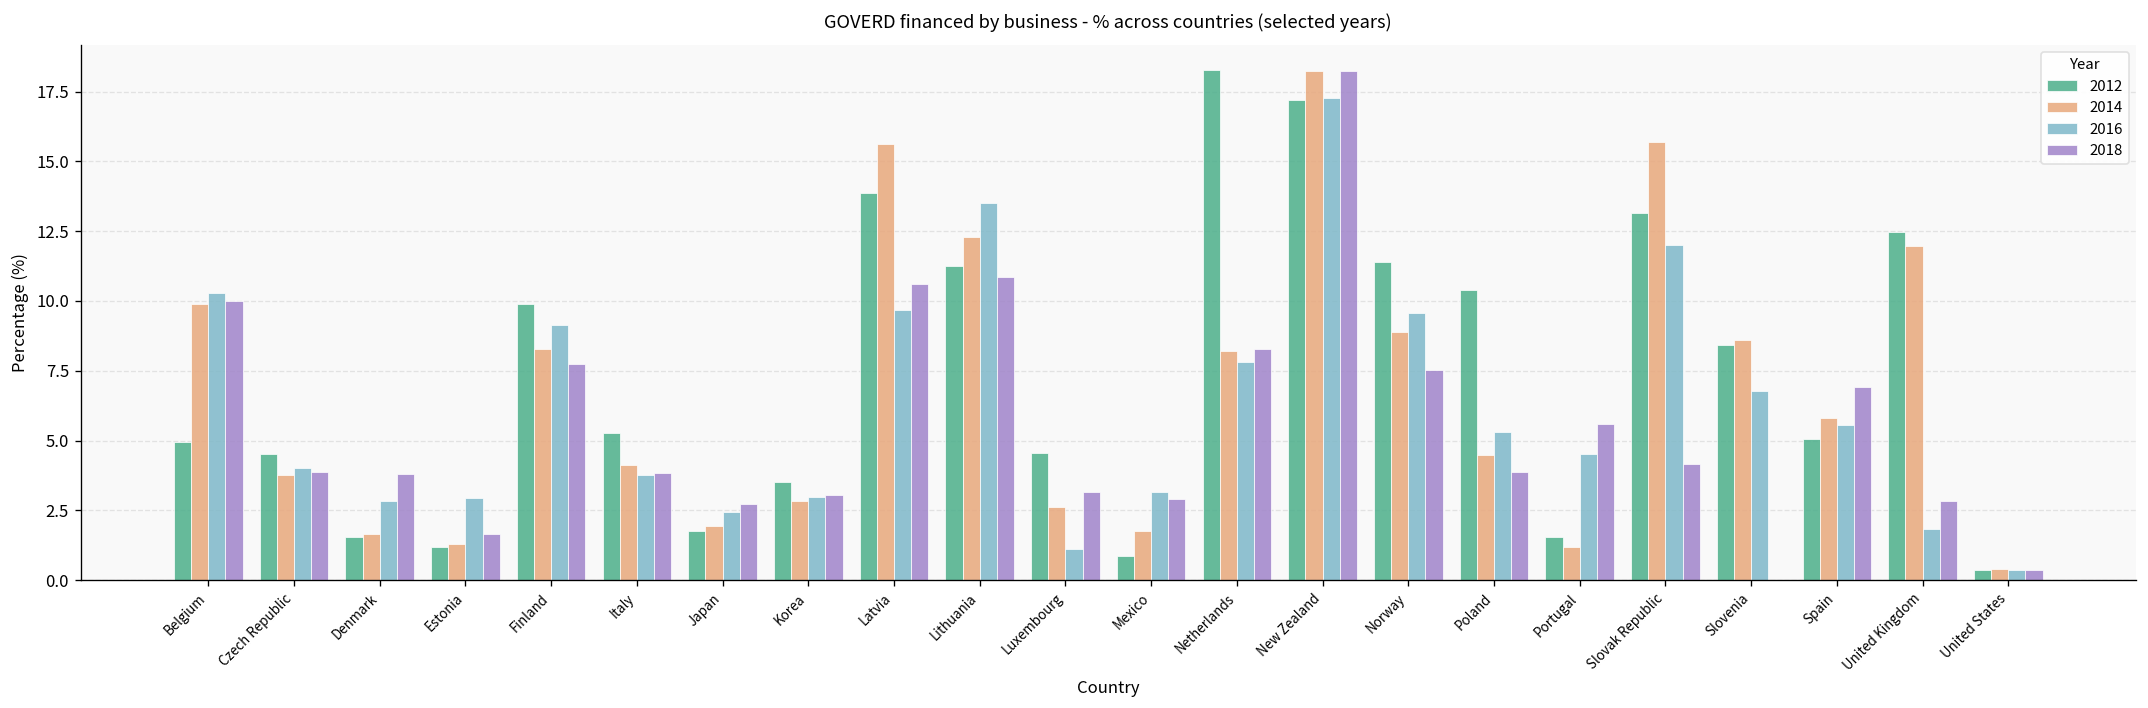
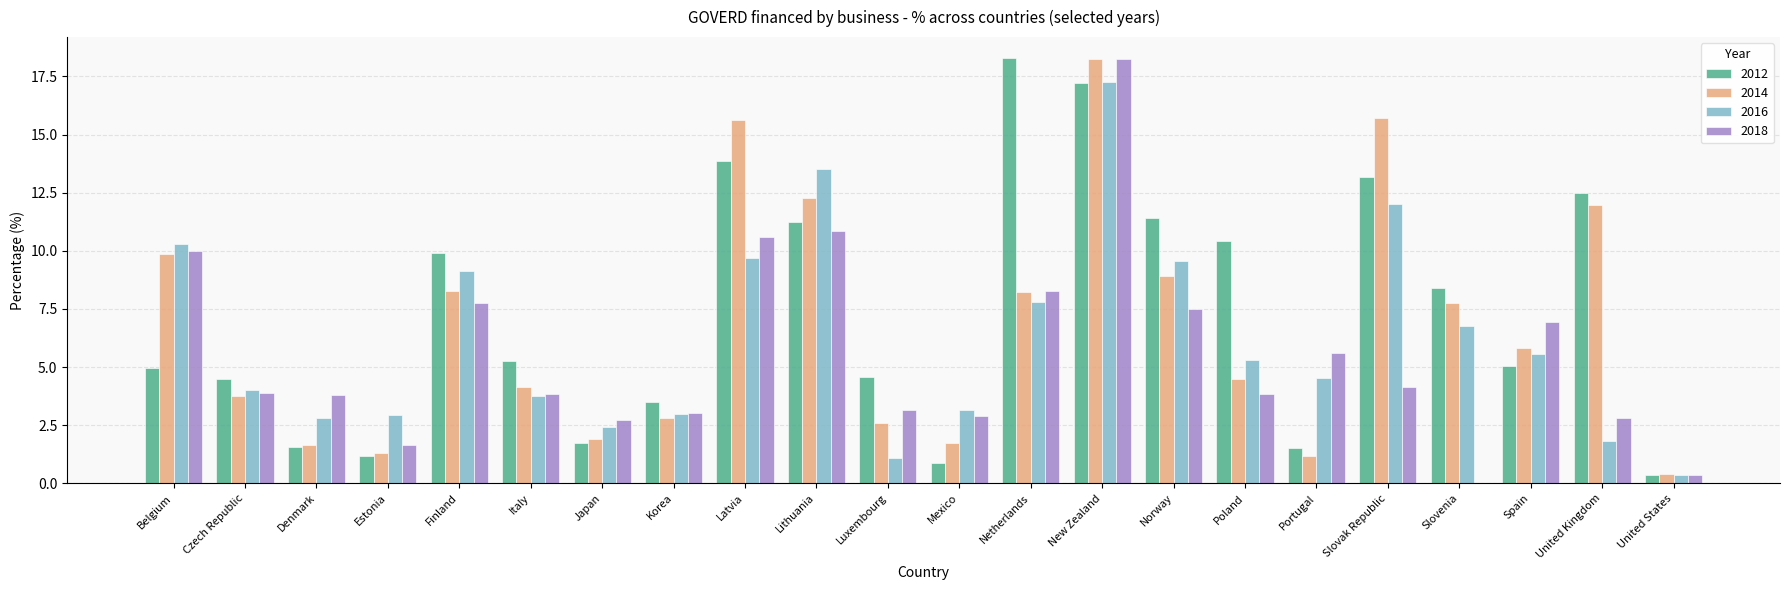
  {
    "2012": {
      "Belgium": 4.9,
      "Czech Republic": 4.5,
      "Denmark": 1.6,
      "Estonia": 1.2,
      "Finland": 9.9,
      "Italy": 5.3,
      "Japan": 1.7,
      "Korea": 3.5,
      "Latvia": 13.9,
      "Lithuania": 11.3,
      "Luxembourg": 4.6,
      "Mexico": 0.9,
      "Netherlands": 18.3,
      "New Zealand": 17.2,
      "Norway": 11.4,
      "Poland": 10.4,
      "Portugal": 1.5,
      "Slovak Republic": 13.2,
      "Slovenia": 8.4,
      "Spain": 5.0,
      "United Kingdom": 12.5,
      "United States": 0.3
    },
    "2014": {
      "Belgium": 9.9,
      "Czech Republic": 3.8,
      "Denmark": 1.7,
      "Estonia": 1.3,
      "Finland": 8.3,
      "Italy": 4.1,
      "Japan": 1.9,
      "Korea": 2.8,
      "Latvia": 15.6,
      "Lithuania": 12.3,
      "Luxembourg": 2.6,
      "Mexico": 1.8,
      "Netherlands": 8.2,
      "New Zealand": 18.2,
      "Norway": 8.9,
      "Poland": 4.5,
      "Portugal": 1.2,
      "Slovak Republic": 15.7,
-     "Slovenia": 8.6,
+     "Slovenia": 7.8,
      "Spain": 5.8,
      "United Kingdom": 12.0,
      "United States": 0.4
    },
    "2016": {
      "Belgium": 10.3,
      "Czech Republic": 4.0,
      "Denmark": 2.8,
      "Estonia": 2.9,
      "Finland": 9.1,
      "Italy": 3.8,
      "Japan": 2.4,
      "Korea": 3.0,
      "Latvia": 9.7,
      "Lithuania": 13.5,
      "Luxembourg": 1.1,
      "Mexico": 3.1,
      "Netherlands": 7.8,
      "New Zealand": 17.3,
      "Norway": 9.6,
      "Poland": 5.3,
      "Portugal": 4.5,
      "Slovak Republic": 12.0,
      "Slovenia": 6.8,
      "Spain": 5.6,
      "United Kingdom": 1.8,
      "United States": 0.4
    },
    "2018": {
      "Belgium": 10.0,
      "Czech Republic": 3.9,
      "Denmark": 3.8,
      "Estonia": 1.7,
      "Finland": 7.8,
      "Italy": 3.8,
      "Japan": 2.7,
      "Korea": 3.0,
      "Latvia": 10.6,
      "Lithuania": 10.9,
      "Luxembourg": 3.2,
      "Mexico": 2.9,
      "Netherlands": 8.3,
      "New Zealand": 18.2,
      "Norway": 7.5,
      "Poland": 3.9,
      "Portugal": 5.6,
      "Slovak Republic": 4.1,
      "Slovenia": 0.0,
      "Spain": 6.9,
      "United Kingdom": 2.8,
      "United States": 0.4
    }
  }
